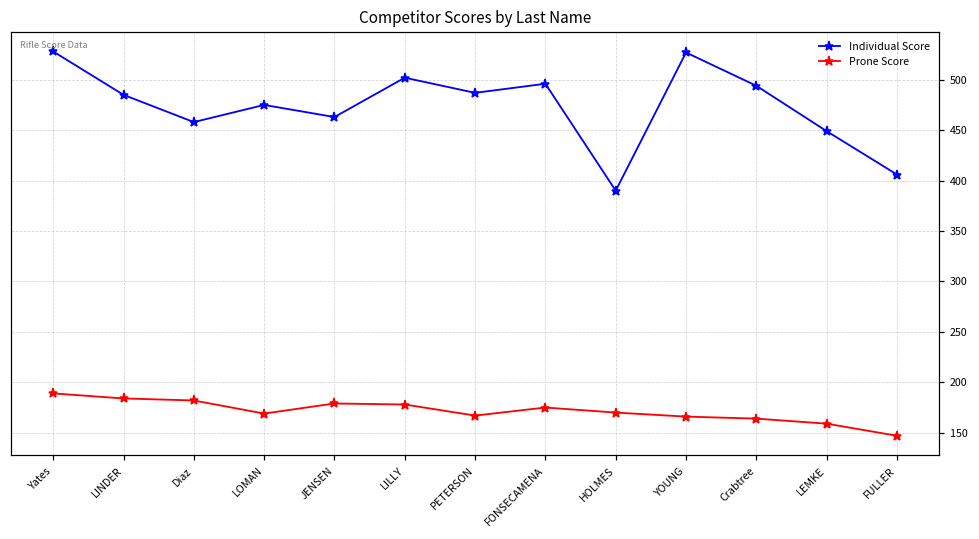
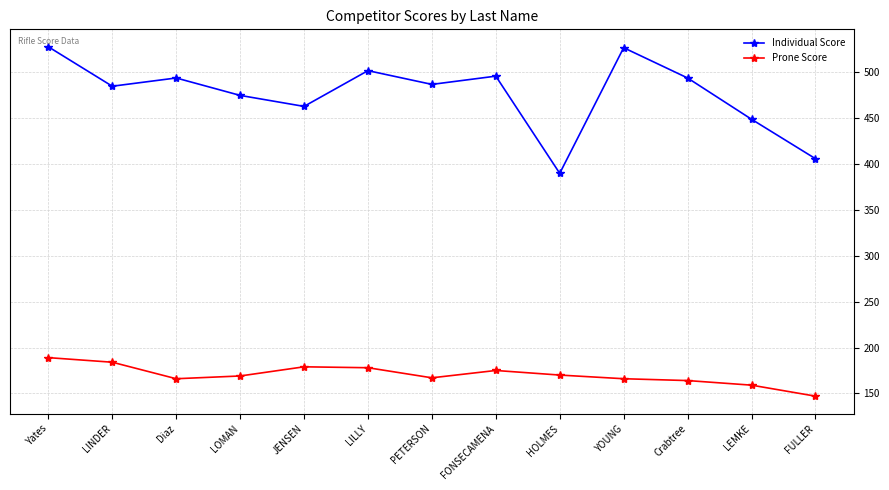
  {
    "Individual Score": {
      "Yates": 530,
      "LINDER": 490,
-     "Diaz": 460,
+     "Diaz": 490,
      "LOMAN": 480,
      "JENSEN": 460,
      "LILLY": 500,
      "PETERSON": 490,
      "FONSECAMENA": 500,
      "HOLMES": 390,
      "YOUNG": 530,
      "Crabtree": 490,
      "LEMKE": 450,
      "FULLER": 410
    },
    "Prone Score": {
      "Yates": 190,
      "LINDER": 180,
-     "Diaz": 180,
+     "Diaz": 170,
      "LOMAN": 170,
      "JENSEN": 180,
      "LILLY": 180,
      "PETERSON": 170,
      "FONSECAMENA": 180,
      "HOLMES": 170,
      "YOUNG": 170,
      "Crabtree": 160,
      "LEMKE": 160,
      "FULLER": 150
    }
  }
